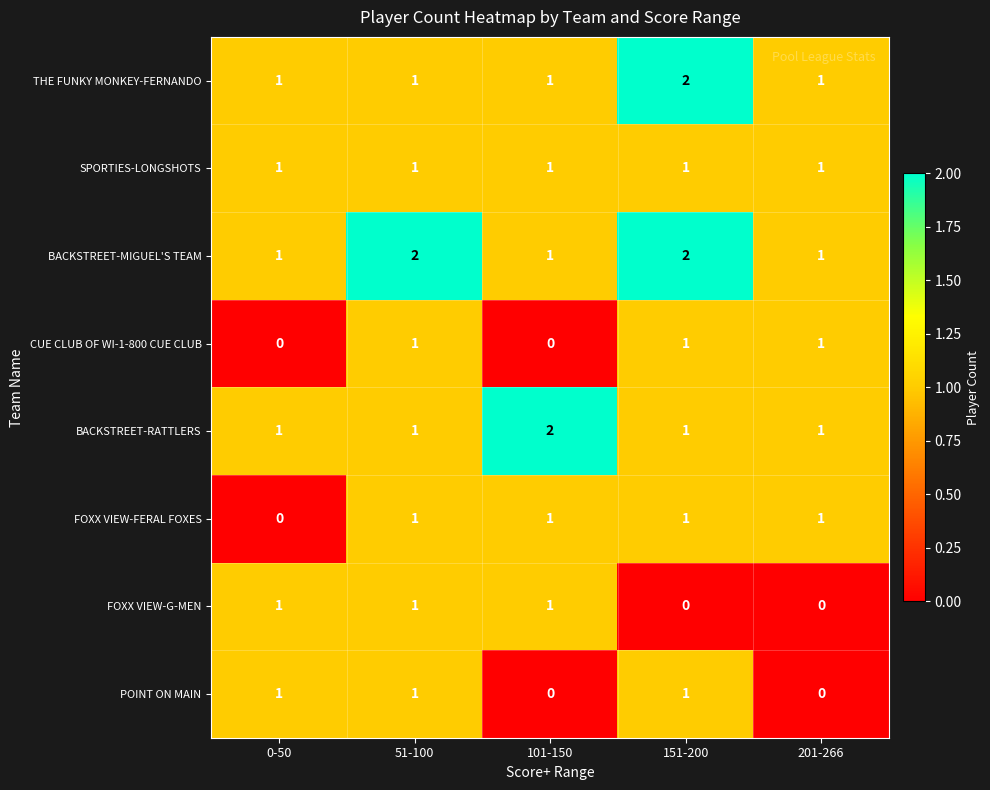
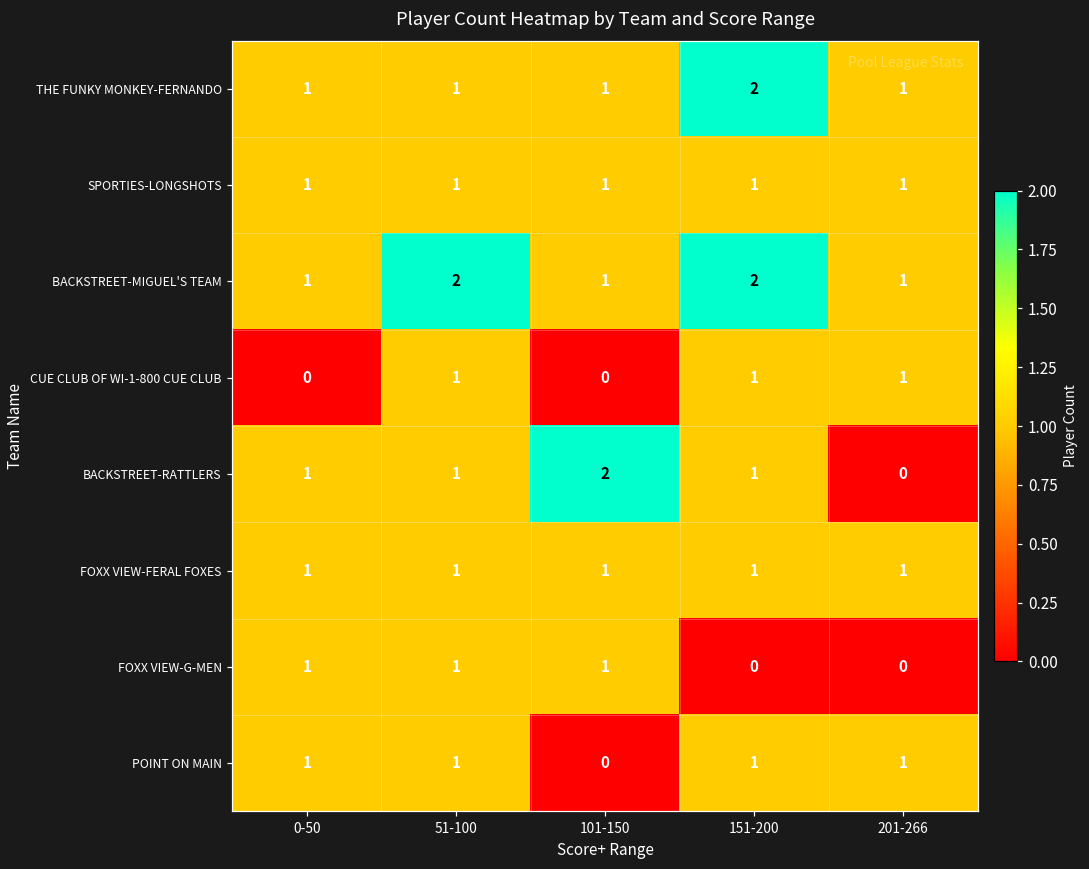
  {
    "THE FUNKY MONKEY-FERNANDO": {
      "0-50": 1,
      "51-100": 1,
      "101-150": 1,
      "151-200": 2
    },
    "SPORTIES-LONGSHOTS": {
      "0-50": 1,
      "51-100": 1,
      "101-150": 1,
      "151-200": 1,
      "201-266": 1
    },
    "BACKSTREET-MIGUEL'S TEAM": {
      "0-50": 1,
      "51-100": 2,
      "101-150": 1,
      "151-200": 2,
      "201-266": 1
    },
    "CUE CLUB OF WI-1-800 CUE CLUB": {
      "0-50": 0,
      "51-100": 1,
      "101-150": 0,
      "151-200": 1,
      "201-266": 1
    },
    "BACKSTREET-RATTLERS": {
      "0-50": 1,
      "51-100": 1,
      "101-150": 2,
      "151-200": 1,
-     "201-266": 1
+     "201-266": 0
    },
    "FOXX VIEW-FERAL FOXES": {
-     "0-50": 0,
+     "0-50": 1,
      "51-100": 1,
      "101-150": 1,
      "151-200": 1,
      "201-266": 1
    },
    "FOXX VIEW-G-MEN": {
      "0-50": 1,
      "51-100": 1,
      "101-150": 1,
      "151-200": 0,
      "201-266": 0
    },
    "POINT ON MAIN": {
      "0-50": 1,
      "51-100": 1,
      "101-150": 0,
      "151-200": 1,
-     "201-266": 0
+     "201-266": 1
    }
  }
